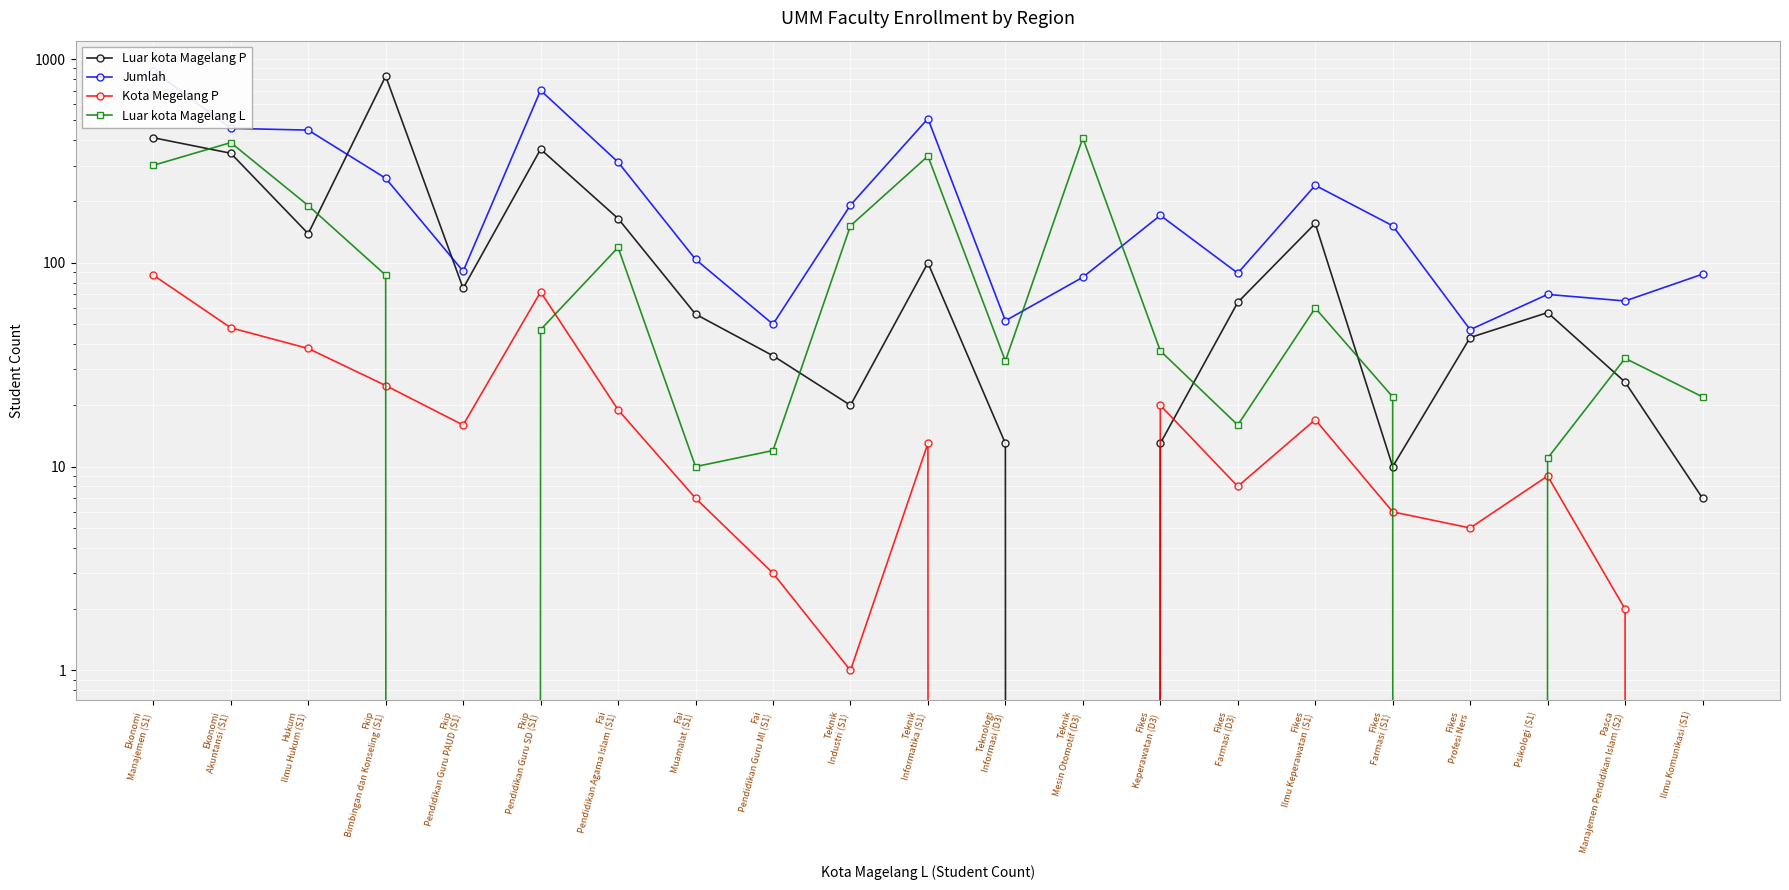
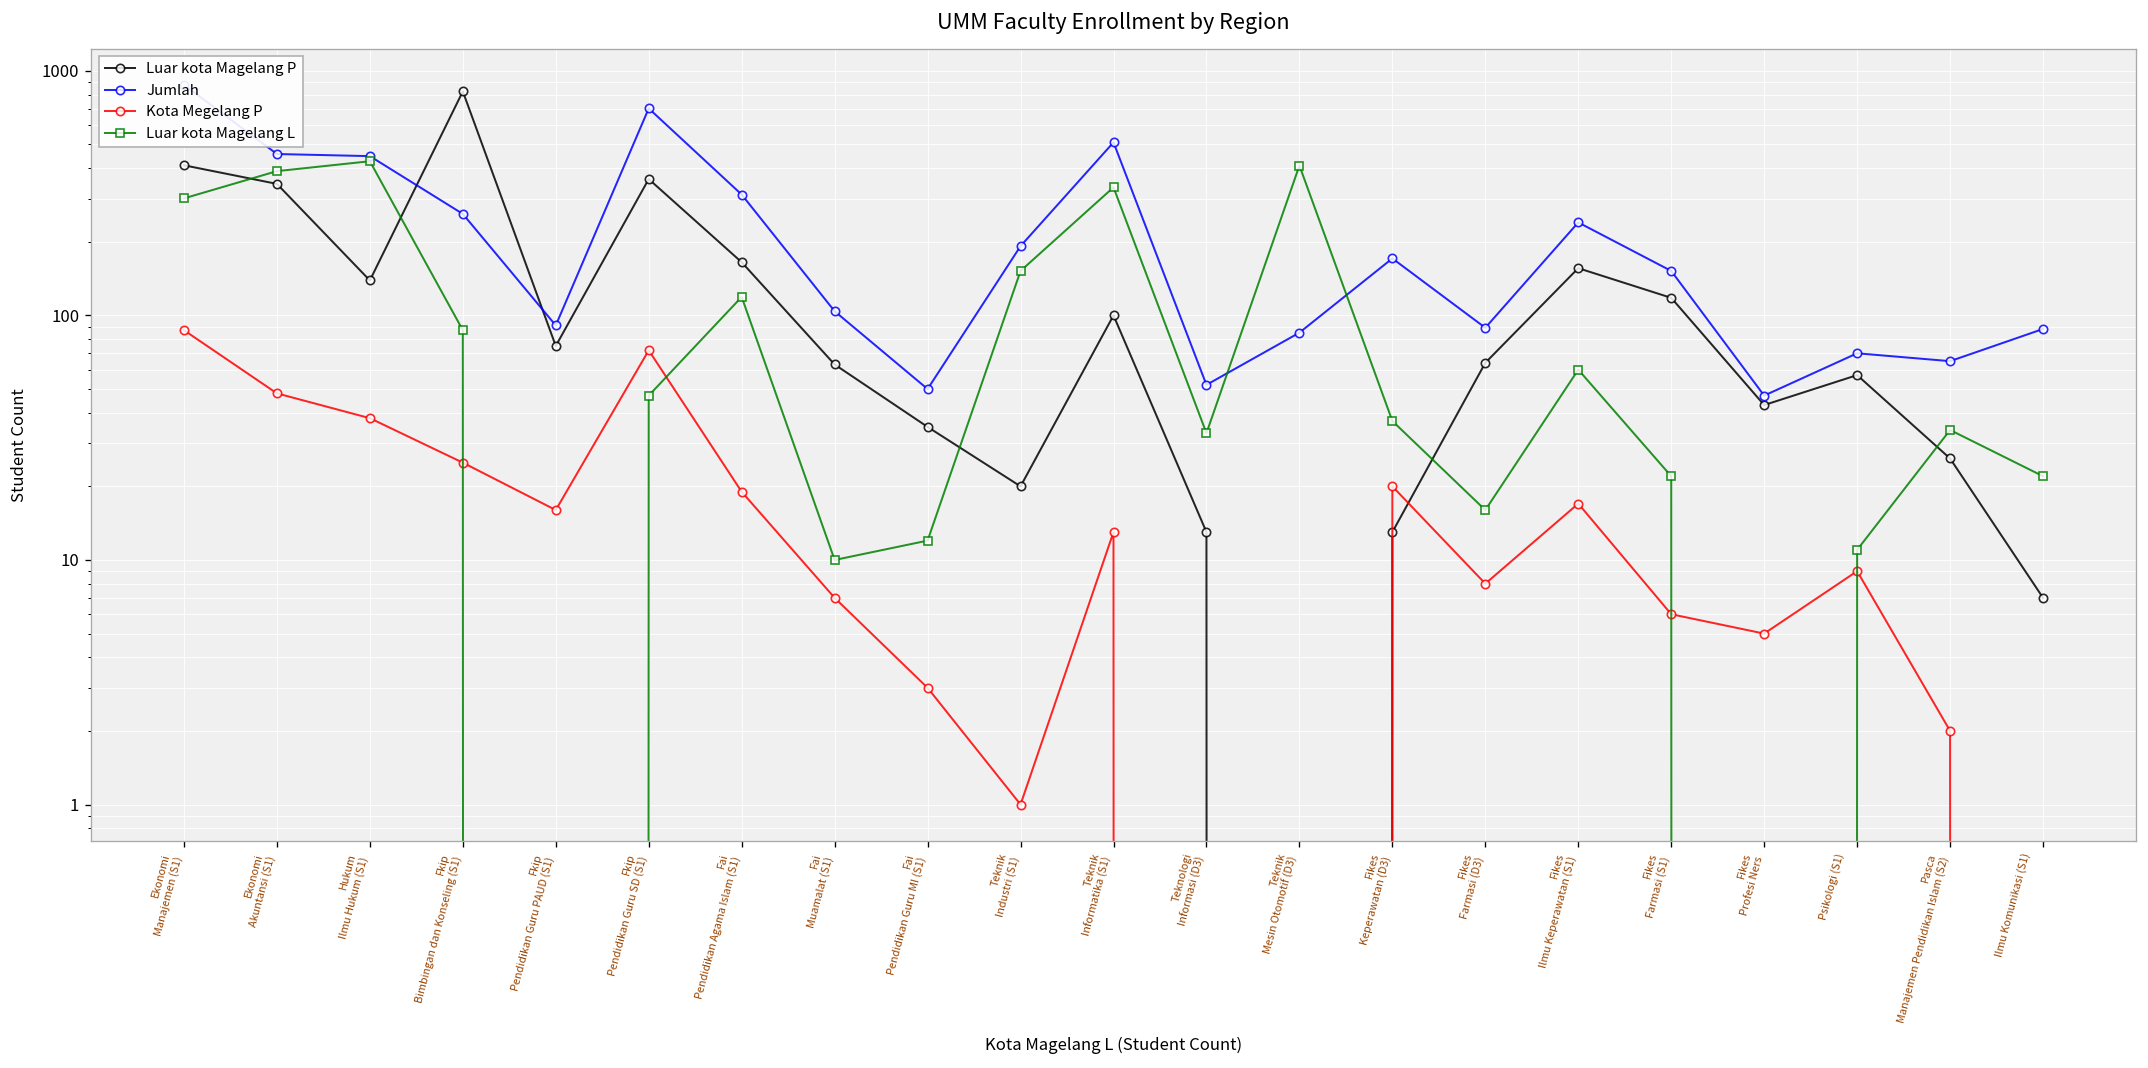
  {
    "Luar kota Magelang P": {
      "Ekonomi Manajemen (S1)": 410,
      "Ekonomi Akuntansi (S1)": 350,
      "Hukum Ilmu Hukum (S1)": 140,
      "Fkip Bimbingan dan Konseling (S1)": 820,
      "Fkip Pendidikan Guru PAUD (S1)": 75,
      "Fkip Pendidikan Guru SD (S1)": 360,
      "Fai Pendidikan Agama Islam (S1)": 170,
-     "Fai Muamalat (S1)": 56,
+     "Fai Muamalat (S1)": 63,
      "Fai Pendidikan Guru MI (S1)": 35,
      "Teknik Industri (S1)": 20,
      "Teknik Informatika (S1)": 100,
      "Teknologi Informasi (D3)": 13,
      "Fikes Keperawatan (D3)": 13,
      "Fikes Farmasi (D3)": 64,
      "Fikes Ilmu Keperawatan (S1)": 160,
-     "Fikes Farmasi (S1)": 10,
+     "Fikes Farmasi (S1)": 120,
      "Fikes Profesi Ners": 43,
      "Psikologi (S1)": 57,
      "Pasca Manajemen Pendidikan Islam (S2)": 26,
      "Ilmu Komunikasi (S1)": 7
    },
    "Jumlah": {
      "Ekonomi Akuntansi (S1)": 460,
      "Hukum Ilmu Hukum (S1)": 450,
      "Fkip Bimbingan dan Konseling (S1)": 260,
      "Fkip Pendidikan Guru PAUD (S1)": 90,
      "Fkip Pendidikan Guru SD (S1)": 700,
      "Fai Pendidikan Agama Islam (S1)": 310,
      "Fai Muamalat (S1)": 100,
      "Fai Pendidikan Guru MI (S1)": 50,
      "Teknik Industri (S1)": 190,
      "Teknik Informatika (S1)": 510,
      "Teknologi Informasi (D3)": 52,
      "Teknik Mesin Otomotif (D3)": 85,
      "Fikes Keperawatan (D3)": 170,
      "Fikes Farmasi (D3)": 90,
      "Fikes Ilmu Keperawatan (S1)": 240,
      "Fikes Farmasi (S1)": 150,
      "Fikes Profesi Ners": 47,
      "Psikologi (S1)": 70,
      "Pasca Manajemen Pendidikan Islam (S2)": 65,
      "Ilmu Komunikasi (S1)": 88
    },
    "Kota Megelang P": {
      "Ekonomi Manajemen (S1)": 87,
      "Ekonomi Akuntansi (S1)": 48,
      "Hukum Ilmu Hukum (S1)": 38,
      "Fkip Bimbingan dan Konseling (S1)": 25,
      "Fkip Pendidikan Guru PAUD (S1)": 16,
      "Fkip Pendidikan Guru SD (S1)": 72,
      "Fai Pendidikan Agama Islam (S1)": 19,
      "Fai Muamalat (S1)": 7,
      "Fai Pendidikan Guru MI (S1)": 3,
      "Teknik Industri (S1)": 1,
      "Teknik Informatika (S1)": 13,
      "Fikes Keperawatan (D3)": 20,
      "Fikes Farmasi (D3)": 8,
      "Fikes Ilmu Keperawatan (S1)": 17,
      "Fikes Farmasi (S1)": 6,
      "Fikes Profesi Ners": 5,
      "Psikologi (S1)": 9,
      "Pasca Manajemen Pendidikan Islam (S2)": 2
    },
    "Luar kota Magelang L": {
      "Ekonomi Manajemen (S1)": 300,
      "Ekonomi Akuntansi (S1)": 390,
-     "Hukum Ilmu Hukum (S1)": 190,
+     "Hukum Ilmu Hukum (S1)": 430,
      "Fkip Bimbingan dan Konseling (S1)": 87,
      "Fkip Pendidikan Guru SD (S1)": 47,
      "Fai Pendidikan Agama Islam (S1)": 120,
      "Fai Muamalat (S1)": 10,
      "Fai Pendidikan Guru MI (S1)": 12,
      "Teknik Industri (S1)": 150,
      "Teknik Informatika (S1)": 330,
      "Teknologi Informasi (D3)": 33,
      "Teknik Mesin Otomotif (D3)": 410,
      "Fikes Keperawatan (D3)": 37,
      "Fikes Farmasi (D3)": 16,
      "Fikes Ilmu Keperawatan (S1)": 60,
      "Fikes Farmasi (S1)": 22,
      "Psikologi (S1)": 11,
      "Pasca Manajemen Pendidikan Islam (S2)": 34,
      "Ilmu Komunikasi (S1)": 22
    }
  }
